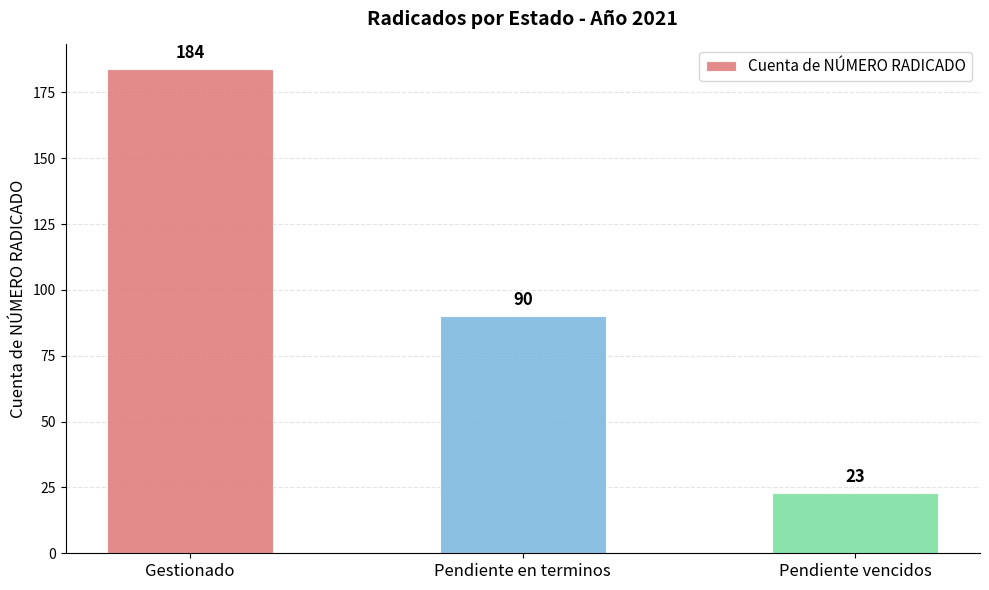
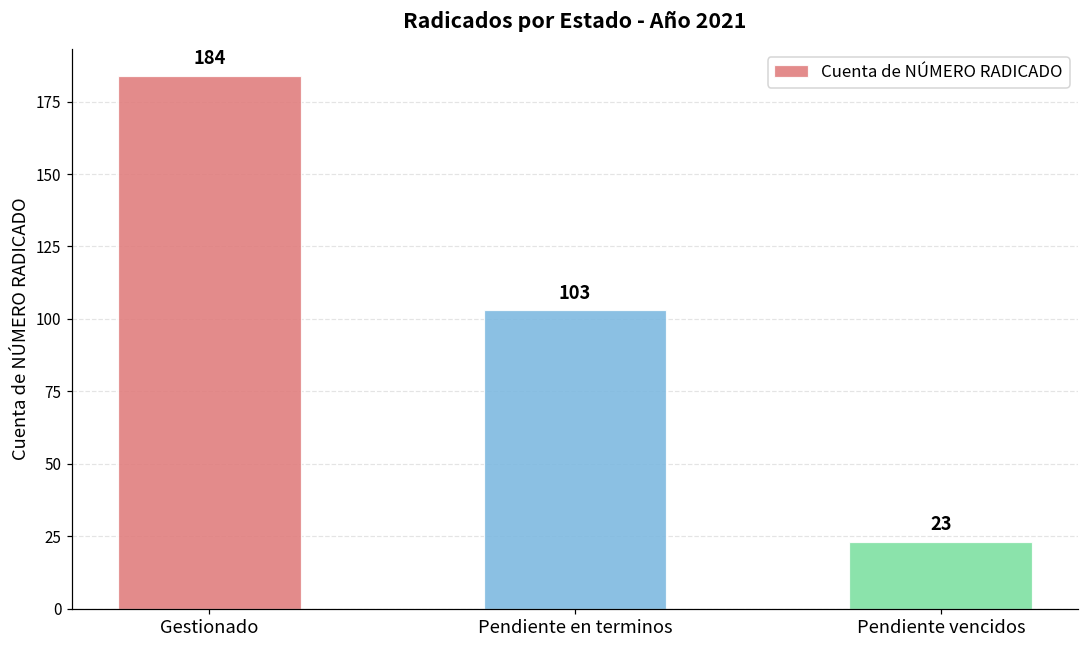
  {
    "Gestionado": 184,
-   "Pendiente en terminos": 90,
+   "Pendiente en terminos": 103,
    "Pendiente vencidos": 23
  }
